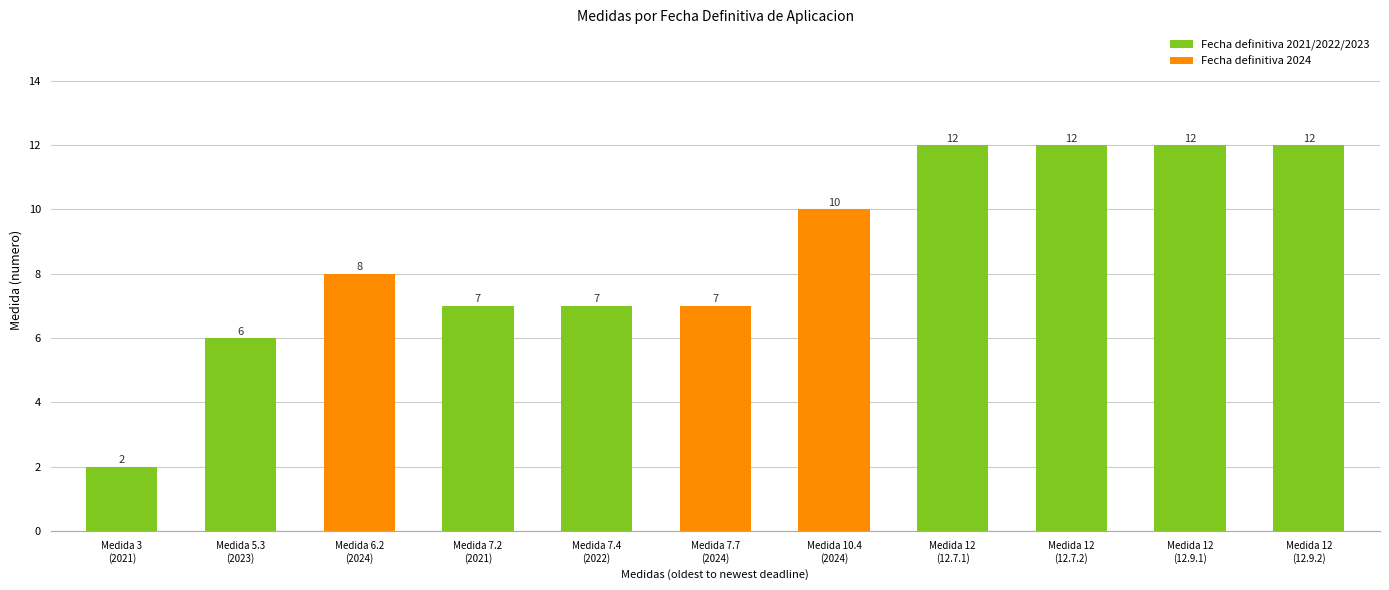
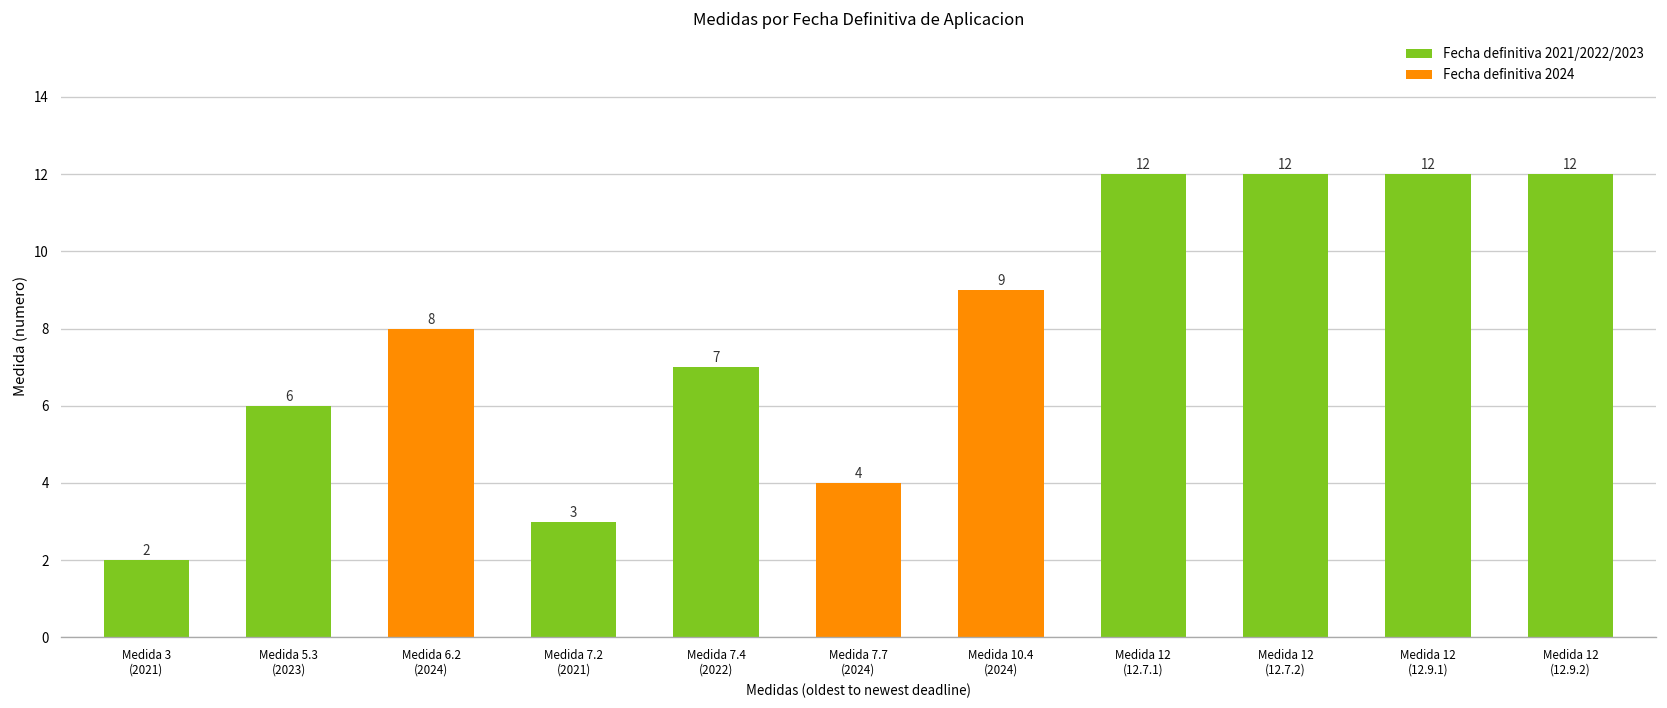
  {
    "Medida 3 (2021)": 2,
    "Medida 5.3 (2023)": 6,
    "Medida 6.2 (2024)": 8,
-   "Medida 7.2 (2021)": 7,
+   "Medida 7.2 (2021)": 3,
    "Medida 7.4 (2022)": 7,
-   "Medida 7.7 (2024)": 7,
-   "Medida 10.4 (2024)": 10,
+   "Medida 7.7 (2024)": 4,
+   "Medida 10.4 (2024)": 9,
    "Medida 12 (12.7.1)": 12,
    "Medida 12 (12.7.2)": 12,
    "Medida 12 (12.9.1)": 12,
    "Medida 12 (12.9.2)": 12
  }
